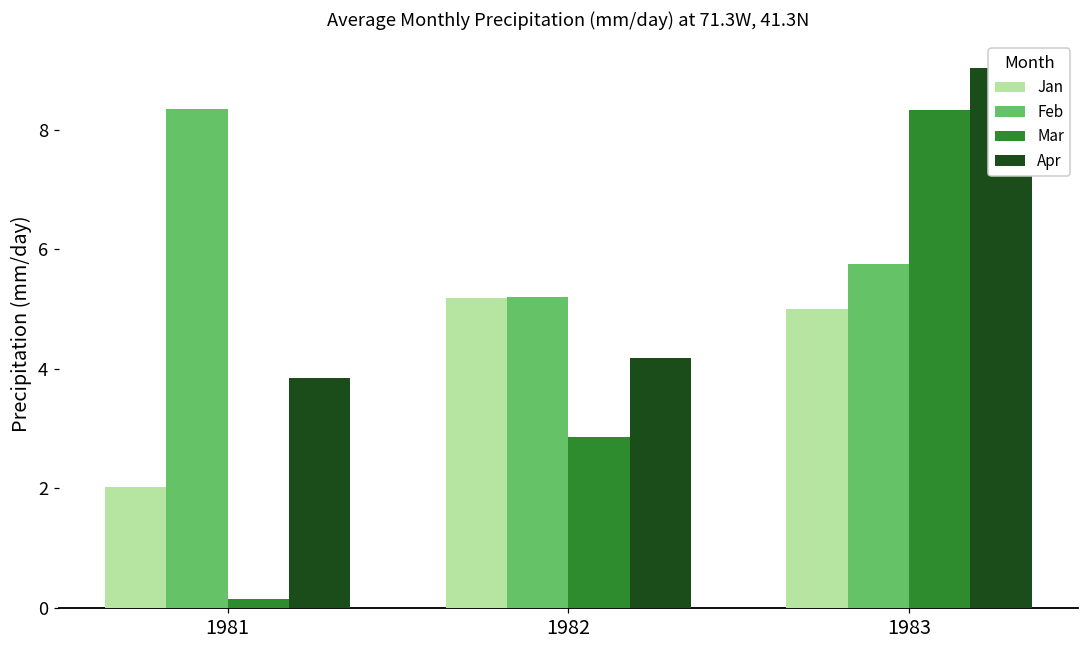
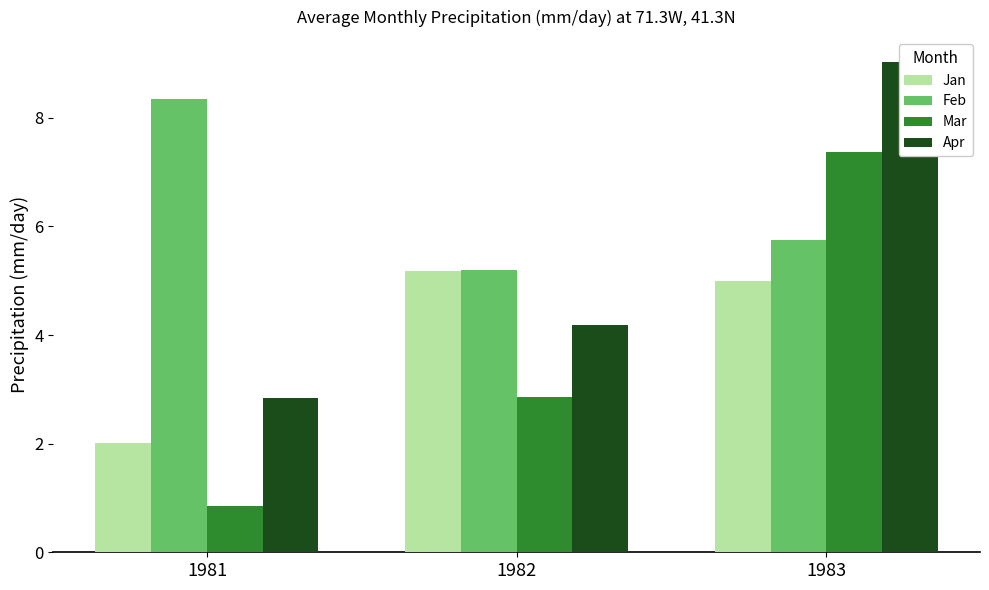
  {
    "Jan": {
      "1981": 2.0,
      "1982": 5.2,
      "1983": 5.0
    },
    "Feb": {
      "1981": 8.3,
      "1982": 5.2,
      "1983": 5.8
    },
    "Mar": {
-     "1981": 0.1,
+     "1981": 0.8,
      "1982": 2.9,
-     "1983": 8.3
+     "1983": 7.4
    },
    "Apr": {
-     "1981": 3.8,
+     "1981": 2.8,
      "1982": 4.2
    }
  }
